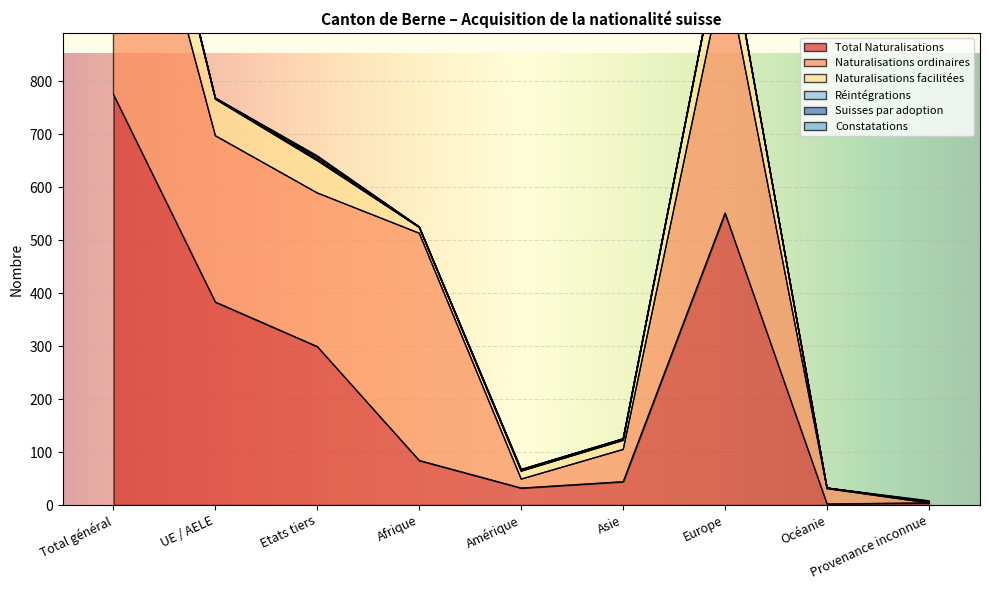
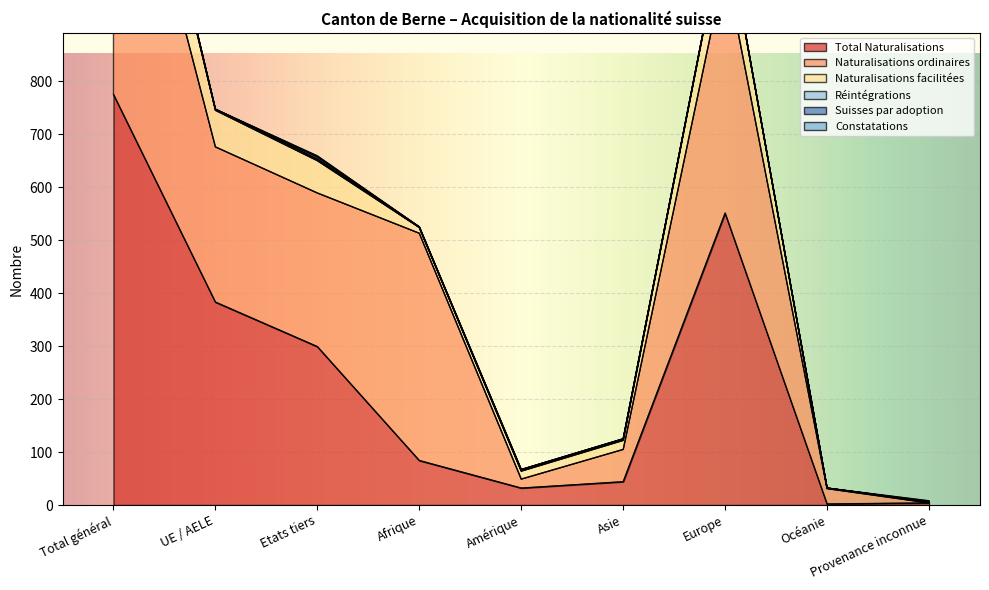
  {
    "Total Naturalisations": {
      "Total général": 780,
      "UE / AELE": 380,
      "Etats tiers": 300,
      "Afrique": 80,
      "Amérique": 30,
      "Asie": 40,
      "Europe": 550,
      "Océanie": 0
    },
    "Naturalisations ordinaires": {
-     "UE / AELE": 310,
+     "UE / AELE": 290,
      "Etats tiers": 290,
      "Afrique": 430,
      "Amérique": 20,
      "Asie": 60
    }
  }
